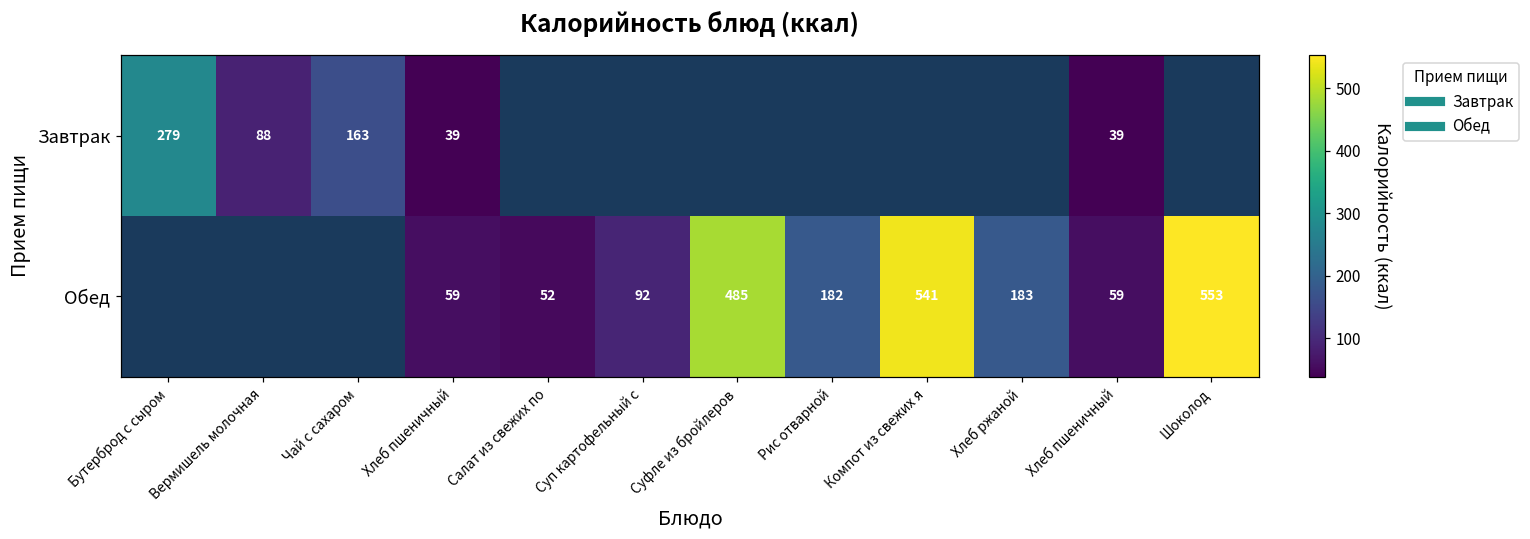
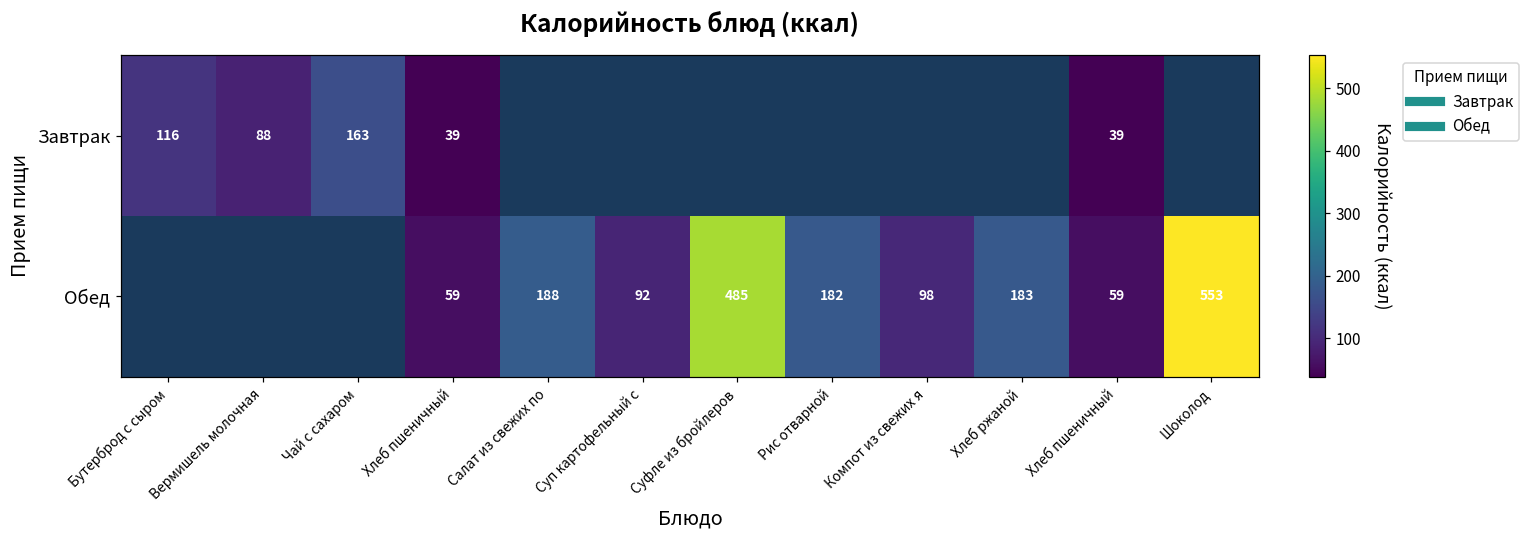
  {
    "Завтрак": {
-     "Бутерброд с сыром": 279,
+     "Бутерброд с сыром": 116,
      "Вермишель молочная": 88,
      "Чай с сахаром": 163
    },
    "Обед": {
-     "Салат из свежих по": 52,
+     "Салат из свежих по": 188,
      "Суп картофельный с": 92,
      "Суфле из бройлеров": 485,
      "Рис отварной": 182,
-     "Компот из свежих я": 541,
+     "Компот из свежих я": 98,
      "Хлеб ржаной": 183,
      "Шоколод": 553
    }
  }
